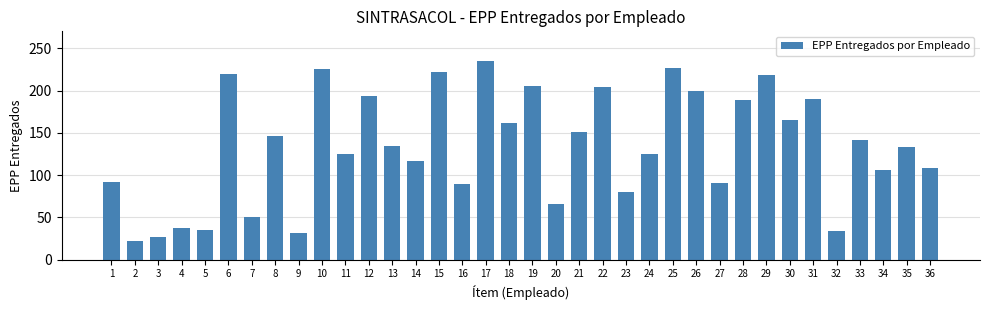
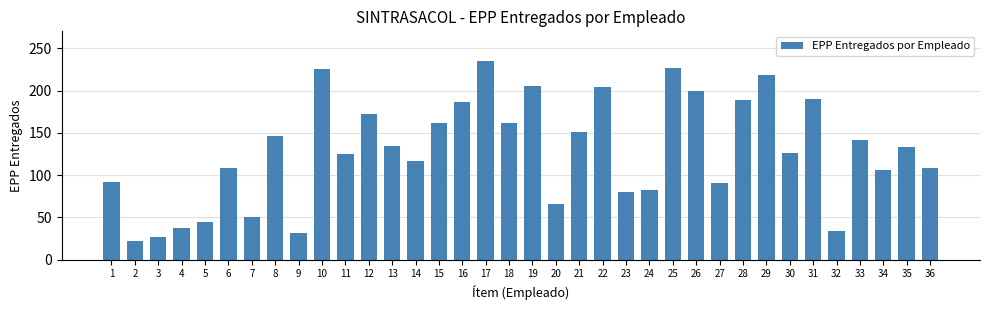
  {
    "1": 90,
    "2": 20,
    "3": 30,
    "4": 40,
-   "5": 40,
-   "6": 220,
+   "5": 50,
+   "6": 110,
    "7": 50,
    "8": 150,
    "9": 30,
    "10": 230,
    "11": 130,
-   "12": 190,
+   "12": 170,
    "13": 140,
    "14": 120,
-   "15": 220,
-   "16": 90,
+   "15": 160,
+   "16": 190,
    "17": 240,
    "18": 160,
    "19": 210,
    "20": 70,
    "21": 150,
    "22": 200,
    "23": 80,
-   "24": 130,
+   "24": 80,
    "25": 230,
    "26": 200,
    "27": 90,
    "28": 190,
    "29": 220,
-   "30": 170,
+   "30": 130,
    "31": 190,
    "32": 30,
    "33": 140,
    "34": 110,
    "35": 130,
    "36": 110
  }
